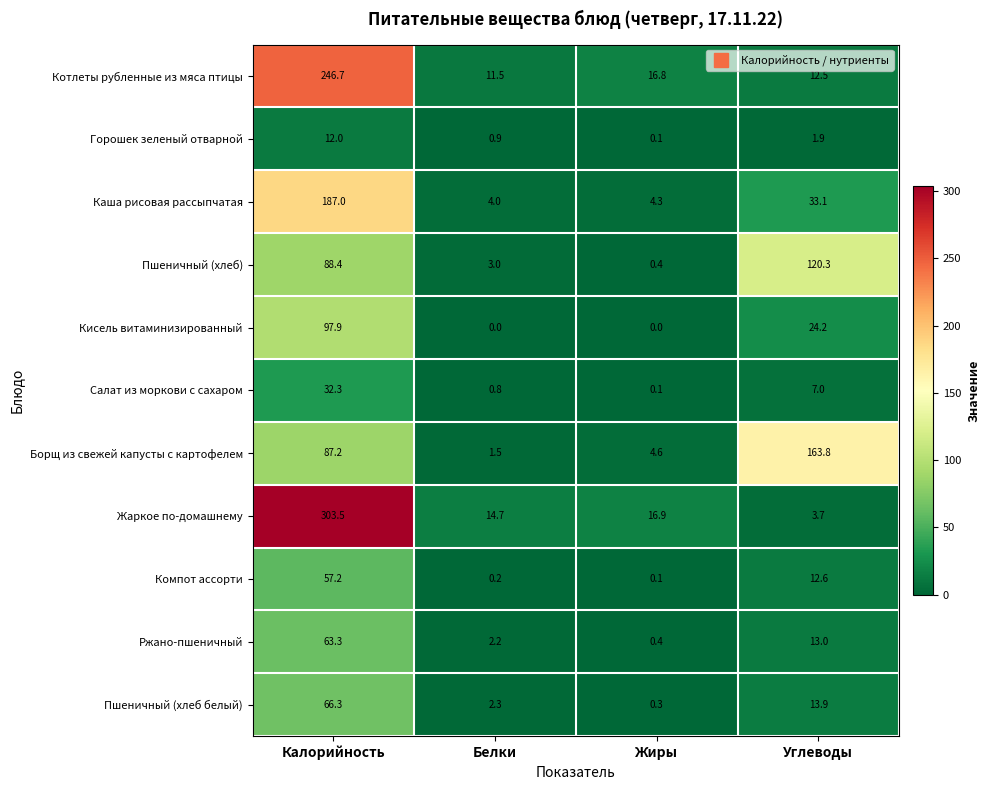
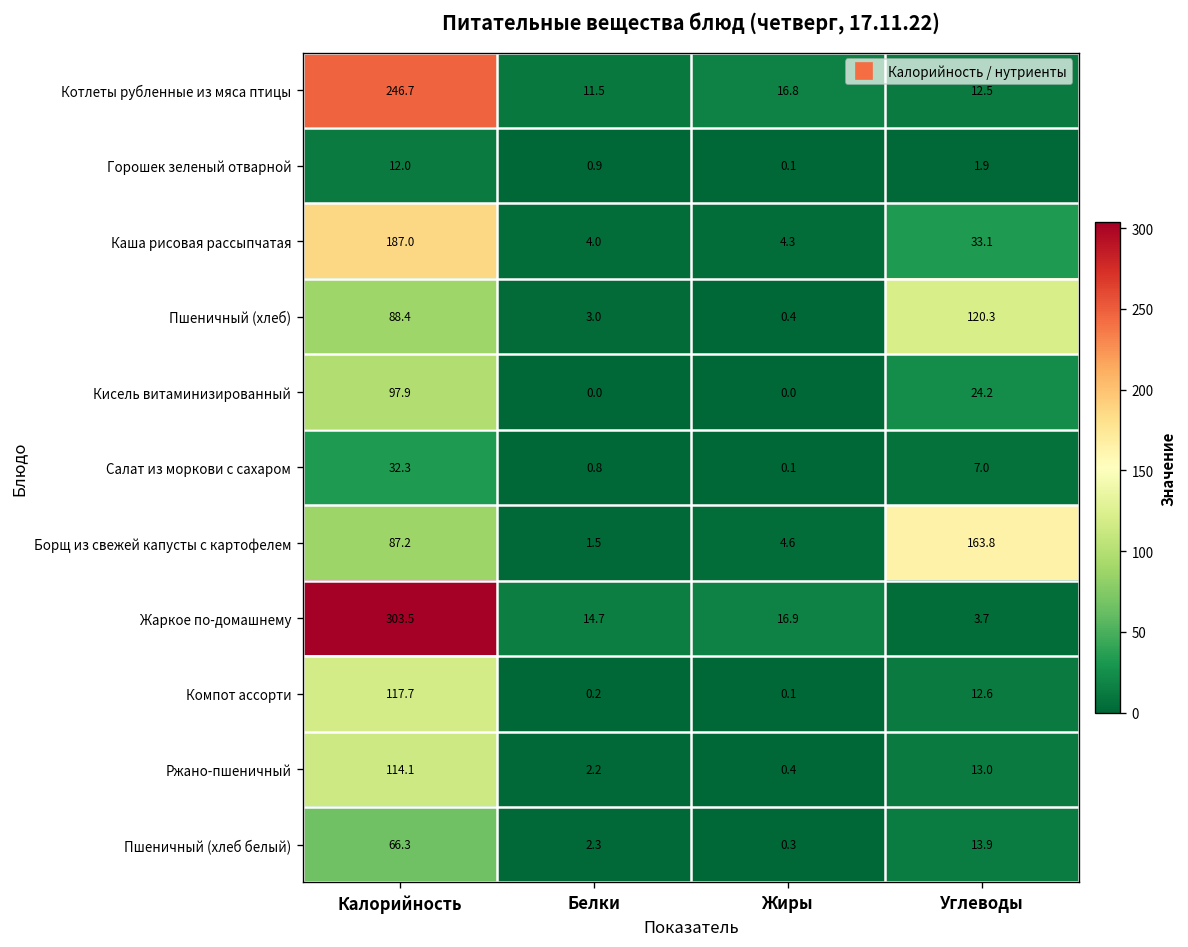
  {
    "Котлеты рубленные из мяса птицы": {
      "Калорийность": 246.7,
      "Белки": 11.5,
      "Жиры": 16.8,
      "Углеводы": 12.5
    },
    "Горошек зеленый отварной": {
      "Калорийность": 12.0,
      "Белки": 0.9,
      "Жиры": 0.1,
      "Углеводы": 1.9
    },
    "Каша рисовая рассыпчатая": {
      "Калорийность": 187.0,
      "Белки": 4.0,
      "Жиры": 4.3,
      "Углеводы": 33.1
    },
    "Пшеничный (хлеб)": {
      "Калорийность": 88.4,
      "Белки": 3.0,
      "Жиры": 0.4,
      "Углеводы": 120.3
    },
    "Кисель витаминизированный": {
      "Калорийность": 97.9,
      "Белки": 0.0,
      "Жиры": 0.0,
      "Углеводы": 24.2
    },
    "Салат из моркови с сахаром": {
      "Калорийность": 32.3,
      "Белки": 0.8,
      "Жиры": 0.1,
      "Углеводы": 7.0
    },
    "Борщ из свежей капусты с картофелем": {
      "Калорийность": 87.2,
      "Белки": 1.5,
      "Жиры": 4.6,
      "Углеводы": 163.8
    },
    "Жаркое по-домашнему": {
      "Калорийность": 303.5,
      "Белки": 14.7,
      "Жиры": 16.9,
      "Углеводы": 3.7
    },
    "Компот ассорти": {
-     "Калорийность": 57.2,
+     "Калорийность": 117.7,
      "Белки": 0.2,
      "Жиры": 0.1,
      "Углеводы": 12.6
    },
    "Ржано-пшеничный": {
-     "Калорийность": 63.3,
+     "Калорийность": 114.1,
      "Белки": 2.2,
      "Жиры": 0.4,
      "Углеводы": 13.0
    },
    "Пшеничный (хлеб белый)": {
      "Калорийность": 66.3,
      "Белки": 2.3,
      "Жиры": 0.3,
      "Углеводы": 13.9
    }
  }
